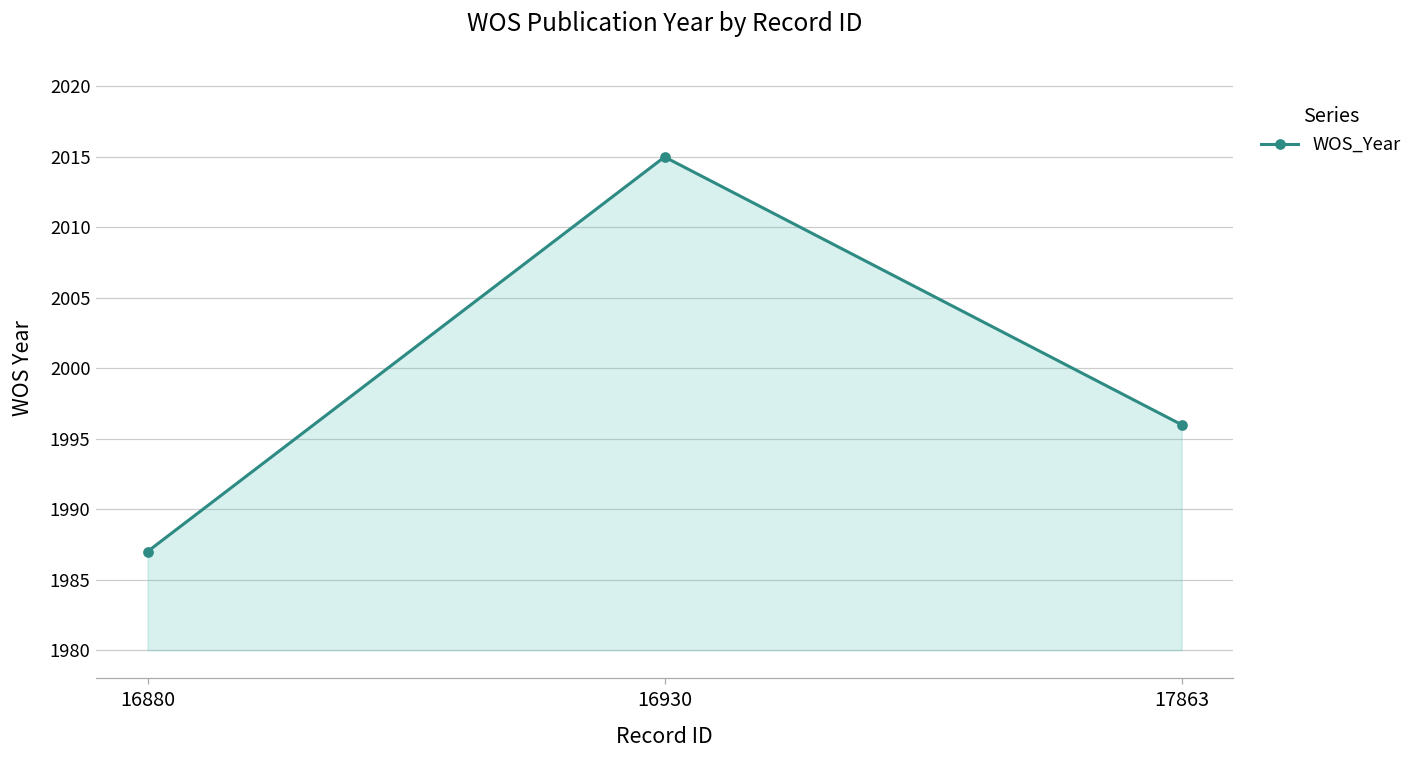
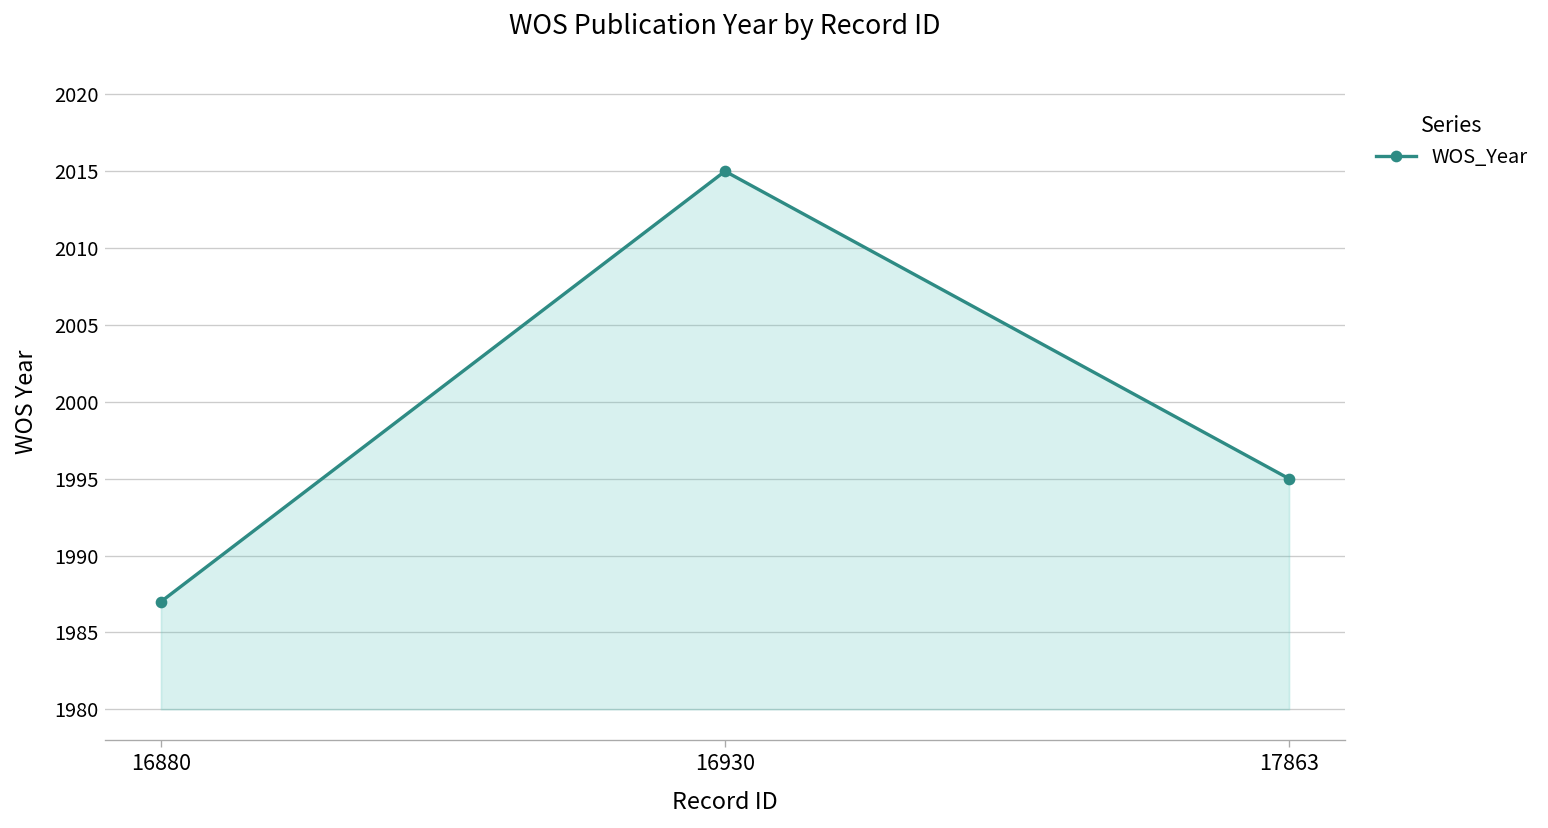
  {
    "16880": 1987,
    "16930": 2015,
-   "17863": 1996
+   "17863": 1995
  }
